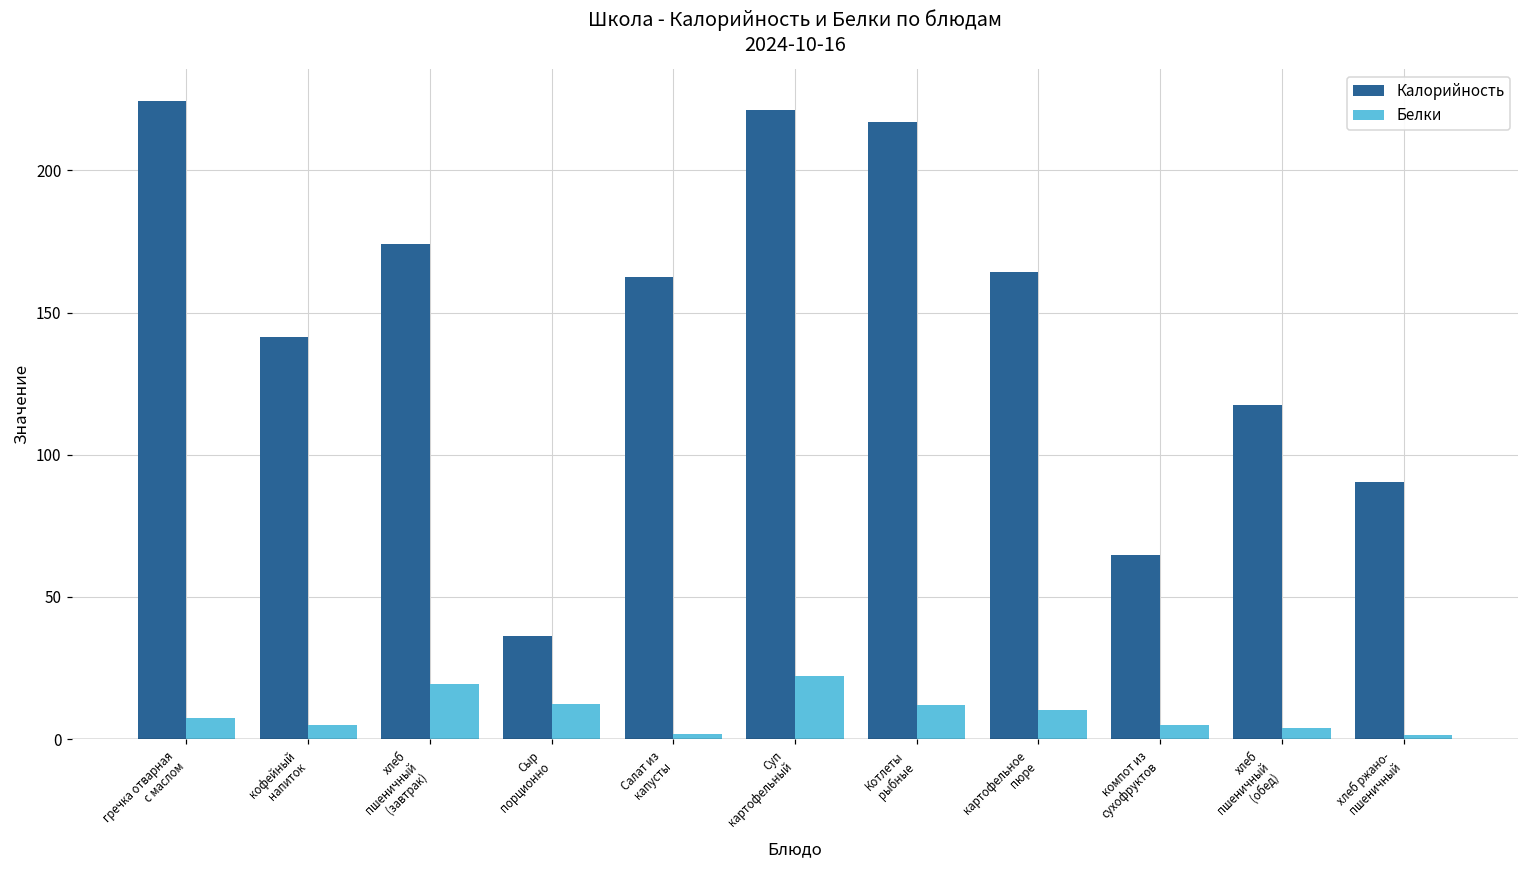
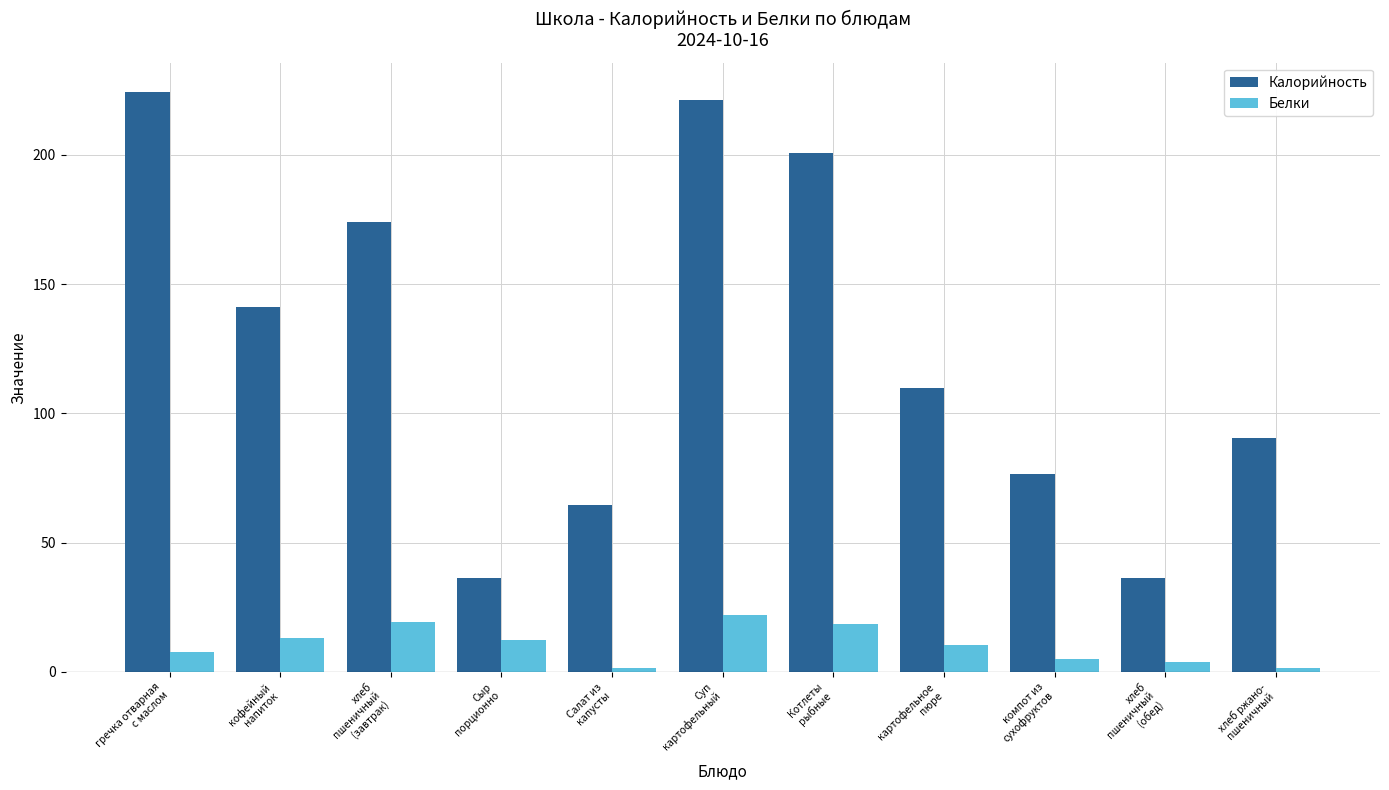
  {
    "Калорийность": {
      "гречка отварная с маслом": 224,
      "кофейный напиток": 141,
      "хлеб пшеничный (завтрак)": 174,
      "Сыр порционно": 36,
-     "Салат из капусты": 162,
+     "Салат из капусты": 64,
      "Суп картофельный": 221,
-     "Котлеты рыбные": 217,
-     "картофельное пюре": 164,
-     "компот из сухофруктов": 65,
-     "хлеб пшеничный (обед)": 118,
+     "Котлеты рыбные": 201,
+     "картофельное пюре": 110,
+     "компот из сухофруктов": 77,
+     "хлеб пшеничный (обед)": 36,
      "хлеб ржано- пшеничный": 91
    },
    "Белки": {
      "гречка отварная с маслом": 8,
-     "кофейный напиток": 5,
+     "кофейный напиток": 13,
      "хлеб пшеничный (завтрак)": 19,
      "Сыр порционно": 12,
      "Салат из капусты": 2,
      "Суп картофельный": 22,
-     "Котлеты рыбные": 12,
+     "Котлеты рыбные": 19,
      "картофельное пюре": 10,
      "компот из сухофруктов": 5,
      "хлеб пшеничный (обед)": 4,
      "хлеб ржано- пшеничный": 1
    }
  }
